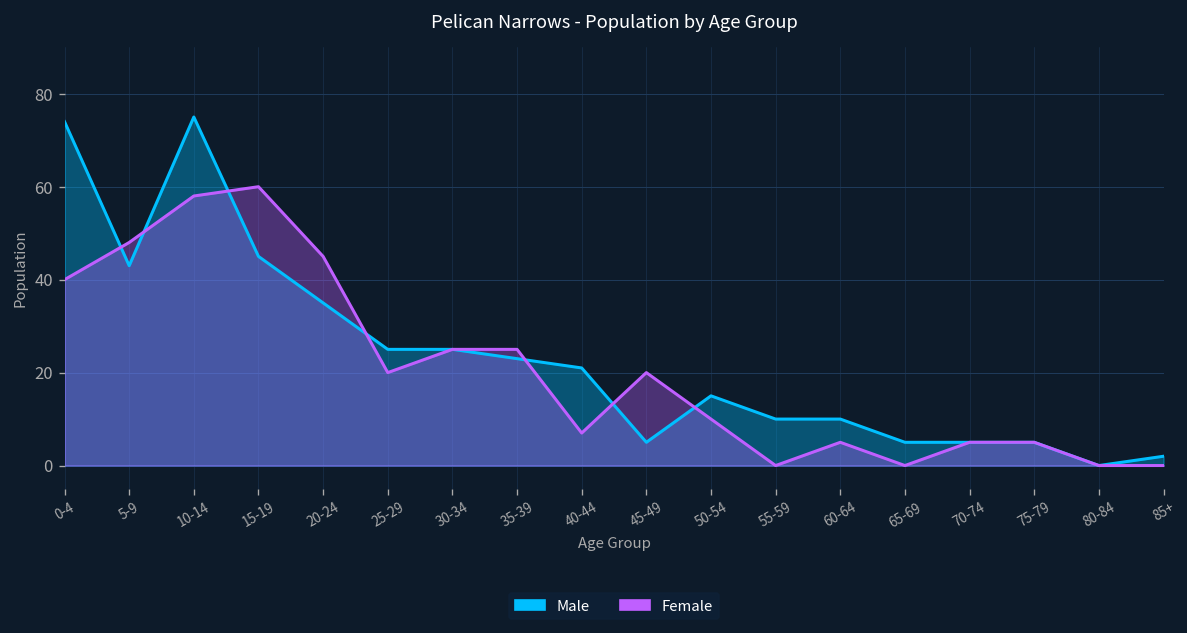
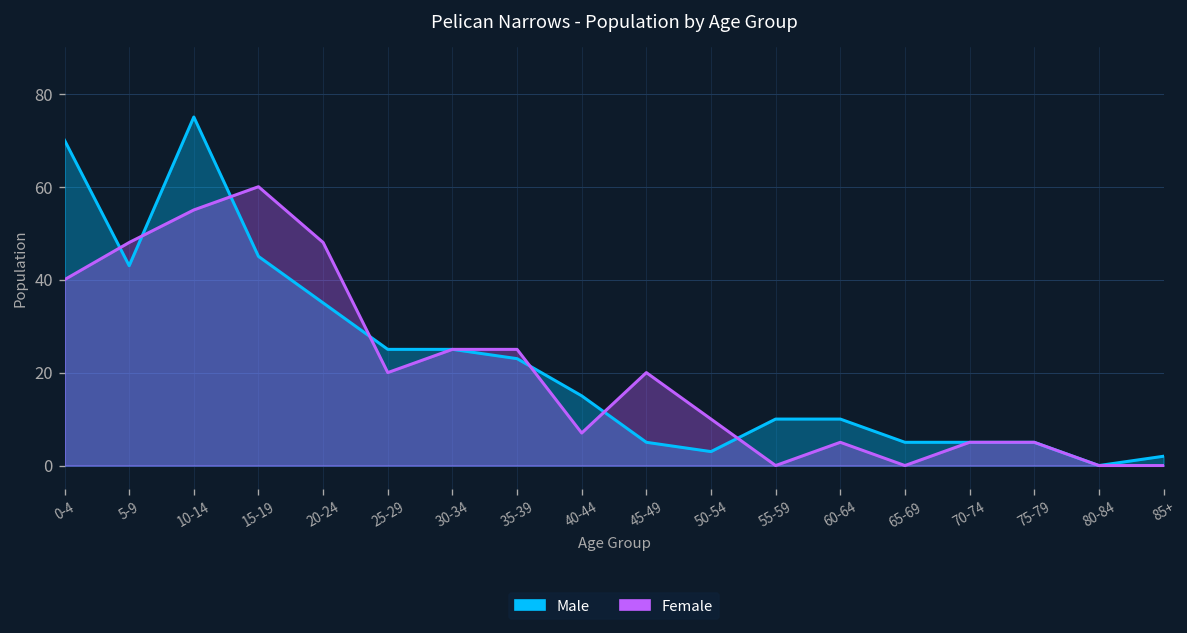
  {
    "Male": {
-     "0-4": 74,
+     "0-4": 70,
      "5-9": 43,
      "10-14": 75,
      "15-19": 45,
      "20-24": 35,
      "25-29": 25,
      "35-39": 23,
-     "40-44": 21,
+     "40-44": 15,
      "45-49": 5,
-     "50-54": 15,
+     "50-54": 3,
      "55-59": 10,
      "60-64": 10,
      "65-69": 5,
      "85+": 2
    },
    "Female": {
      "0-4": 40,
      "5-9": 48,
-     "10-14": 58,
+     "10-14": 55,
      "15-19": 60,
-     "20-24": 45,
+     "20-24": 48,
      "25-29": 20,
      "35-39": 25,
      "40-44": 7,
      "45-49": 20,
      "50-54": 10,
      "55-59": 0,
      "60-64": 5,
      "65-69": 0,
      "85+": 0
    }
  }
